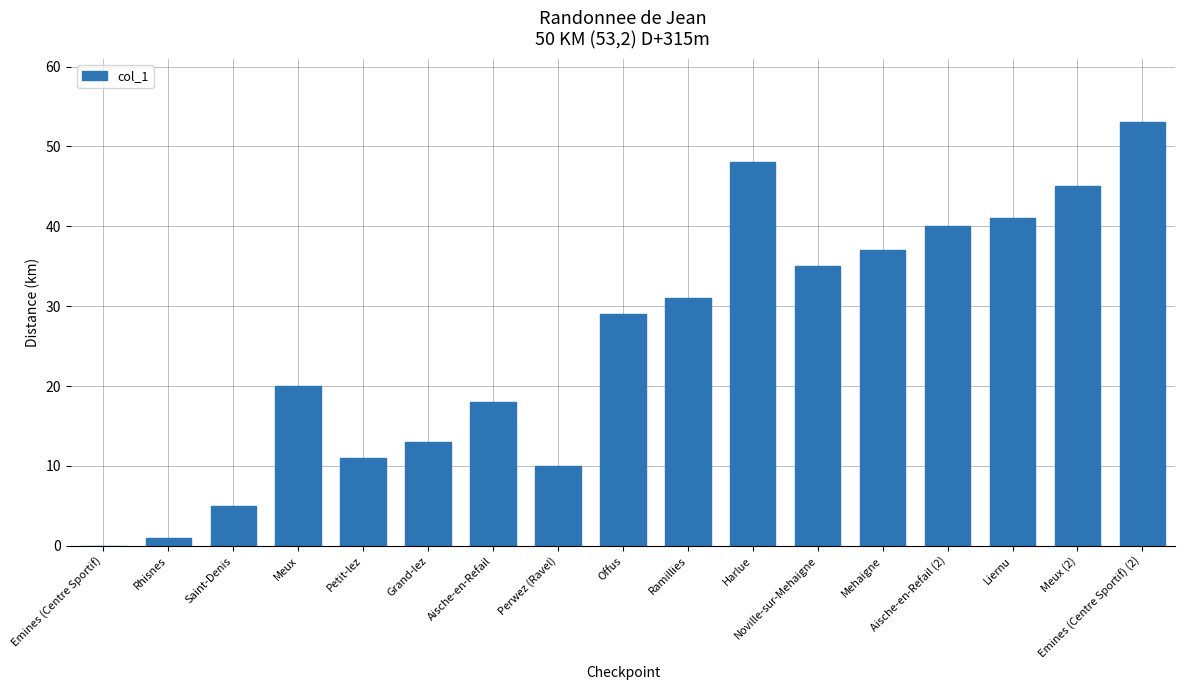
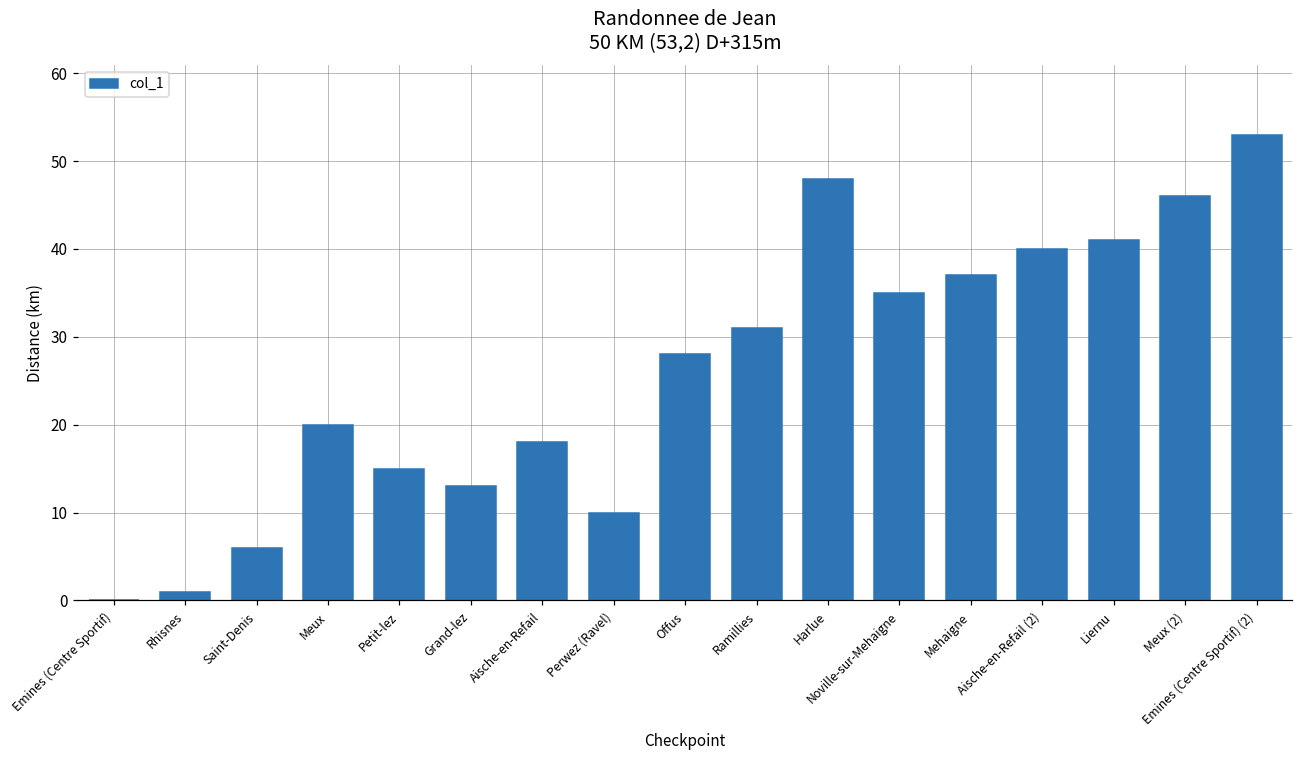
  {
    "Emines (Centre Sportif)": 0,
    "Rhisnes": 1,
-   "Saint-Denis": 5,
+   "Saint-Denis": 6,
    "Meux": 20,
-   "Petit-lez": 11,
+   "Petit-lez": 15,
    "Grand-lez": 13,
    "Aische-en-Refail": 18,
    "Perwez (Ravel)": 10,
-   "Offus": 29,
+   "Offus": 28,
    "Ramillies": 31,
    "Harlue": 48,
    "Noville-sur-Mehaigne": 35,
    "Mehaigne": 37,
    "Aische-en-Refail (2)": 40,
    "Liernu": 41,
-   "Meux (2)": 45,
+   "Meux (2)": 46,
    "Emines (Centre Sportif) (2)": 53
  }
